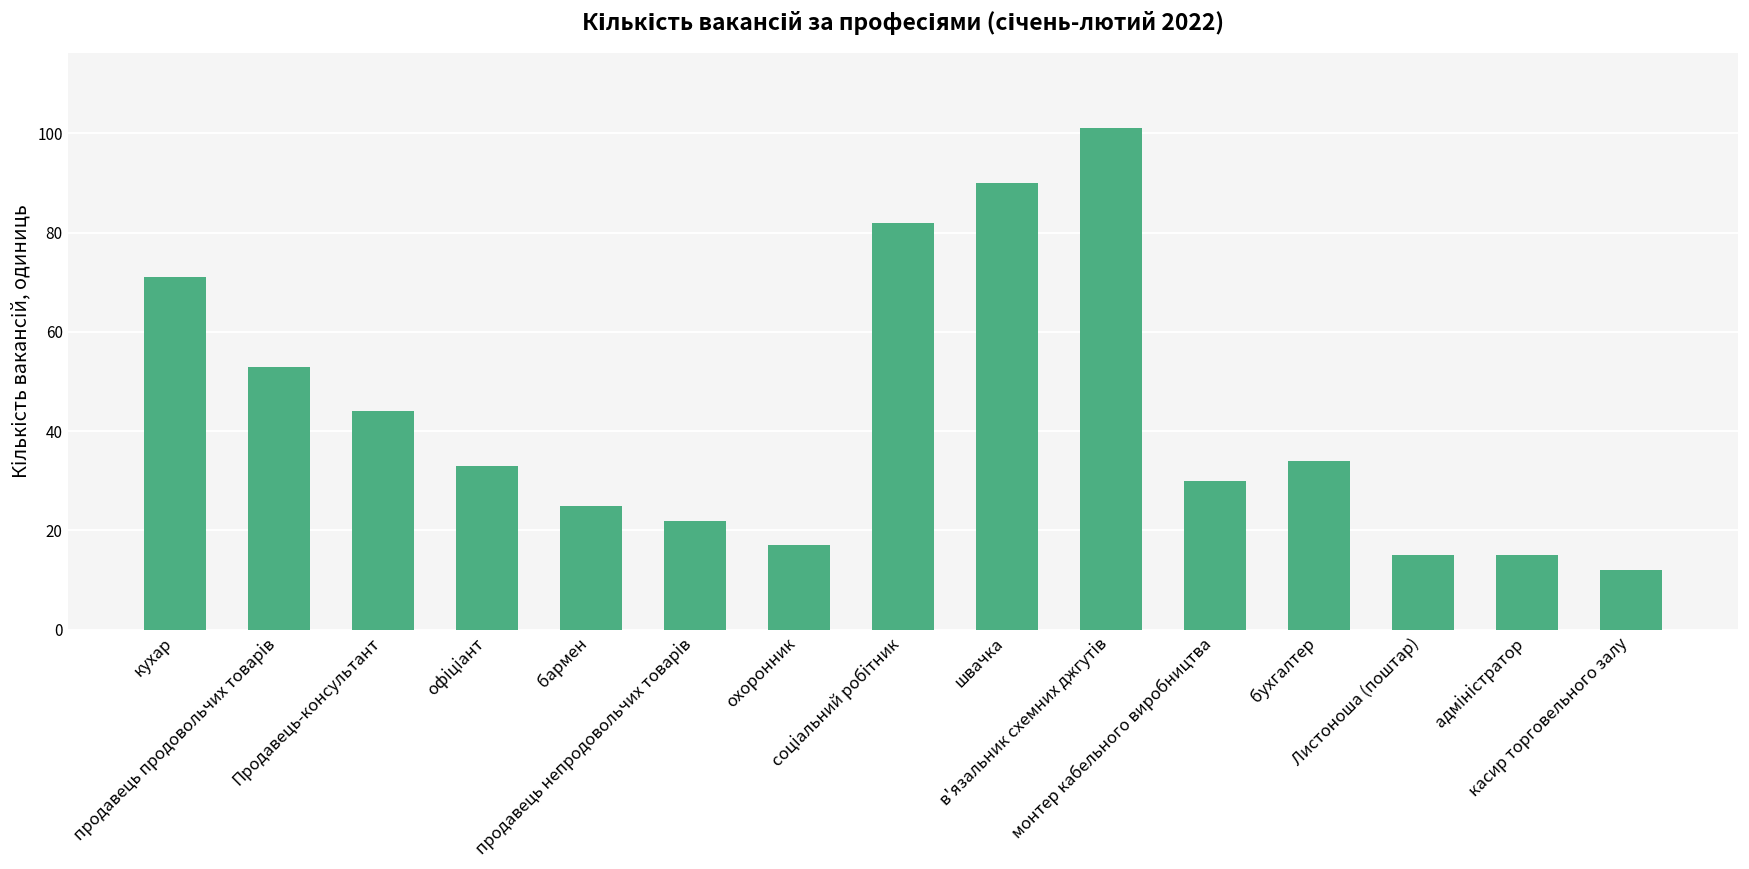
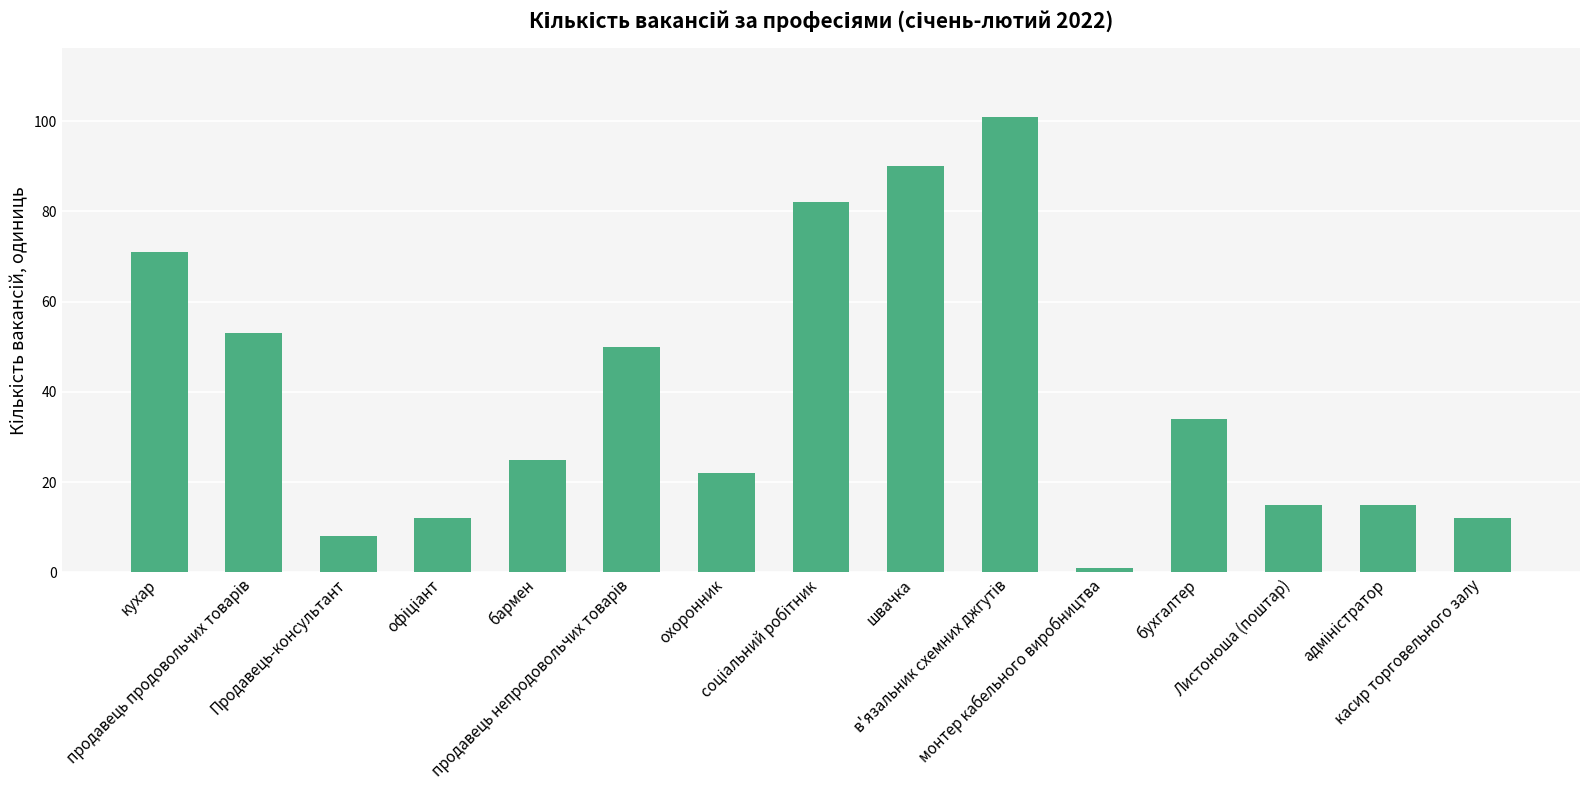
  {
    "кухар": 71,
    "продавець продовольчих товарів": 53,
-   "Продавець-консультант": 44,
-   "офіціант": 33,
+   "Продавець-консультант": 8,
+   "офіціант": 12,
    "бармен": 25,
-   "продавець непродовольчих товарів": 22,
-   "охоронник": 17,
+   "продавець непродовольчих товарів": 50,
+   "охоронник": 22,
    "соціальний робітник": 82,
    "швачка": 90,
    "в'язальник схемних джгутів": 101,
-   "монтер кабельного виробництва": 30,
+   "монтер кабельного виробництва": 1,
    "бухгалтер": 34,
    "Листоноша (поштар)": 15,
    "адміністратор": 15,
    "касир торговельного залу": 12
  }
